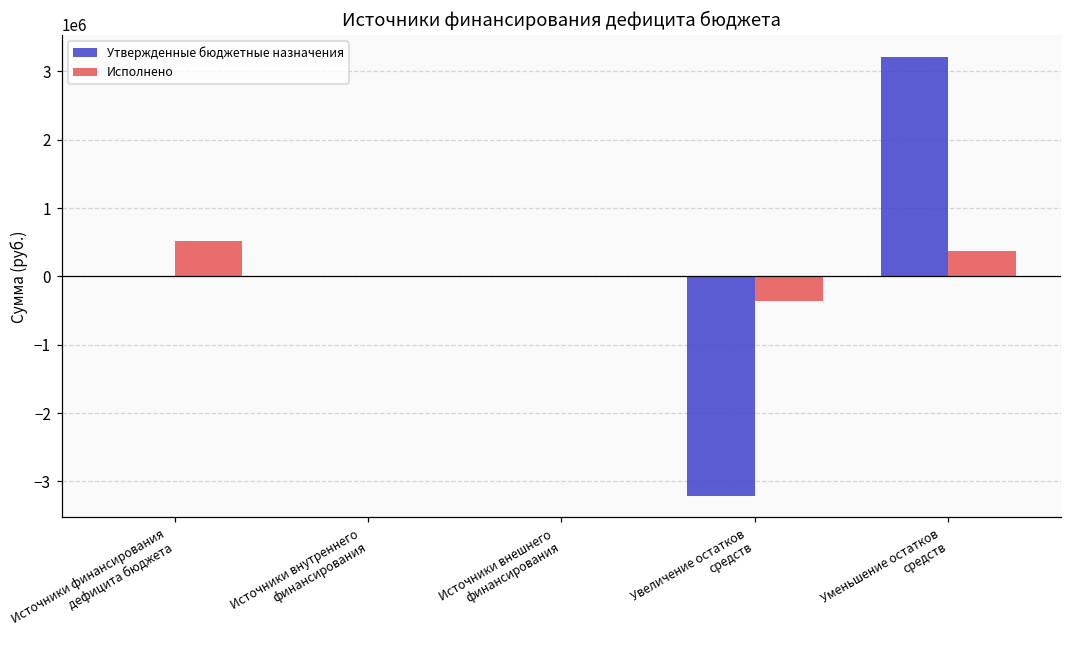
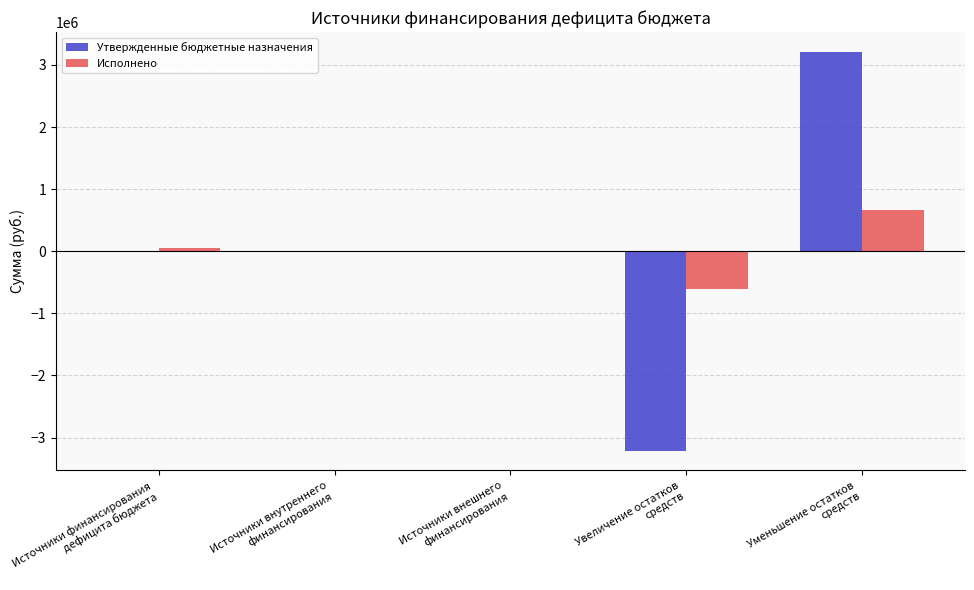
  {
    "Утвержденные бюджетные назначения": {
      "Источники финансирования дефицита бюджета": 0,
      "Источники внутреннего финансирования": 0,
      "Источники внешнего финансирования": 0,
      "Увеличение остатков средств": -3200000,
      "Уменьшение остатков средств": 3200000
    },
    "Исполнено": {
-     "Источники финансирования дефицита бюджета": 500000,
+     "Источники финансирования дефицита бюджета": 0,
      "Источники внутреннего финансирования": 0,
      "Источники внешнего финансирования": 0,
-     "Увеличение остатков средств": -400000,
-     "Уменьшение остатков средств": 400000
+     "Увеличение остатков средств": -600000,
+     "Уменьшение остатков средств": 700000
    }
  }
